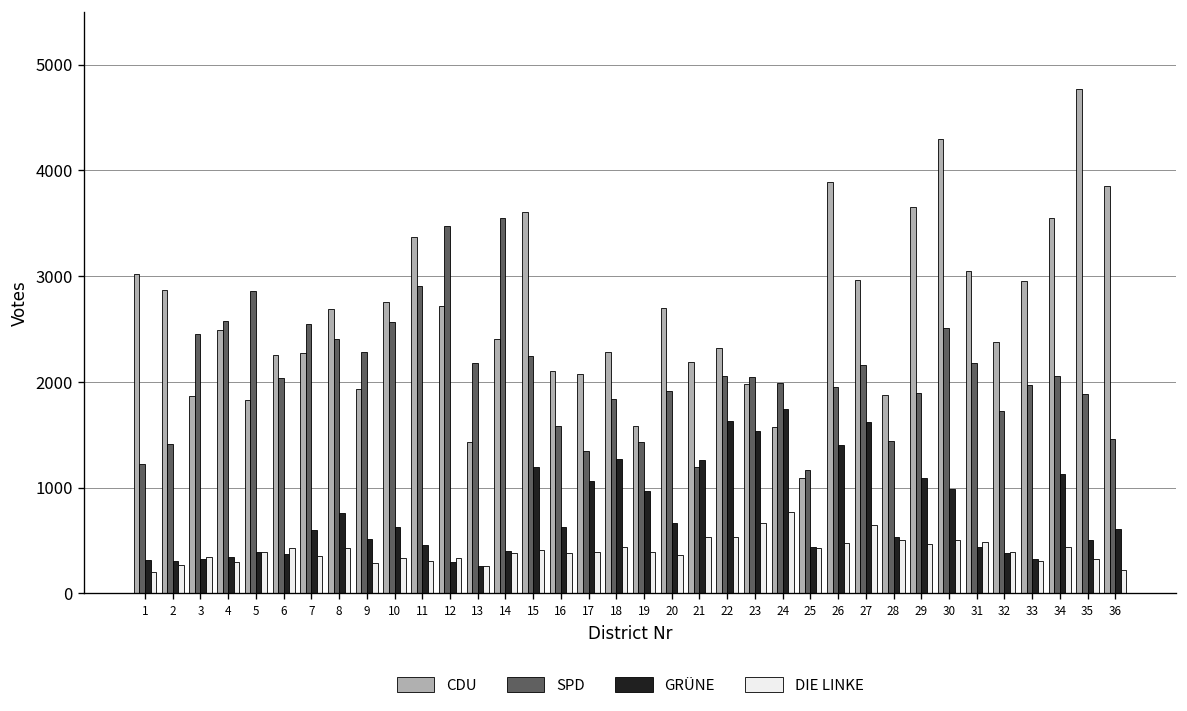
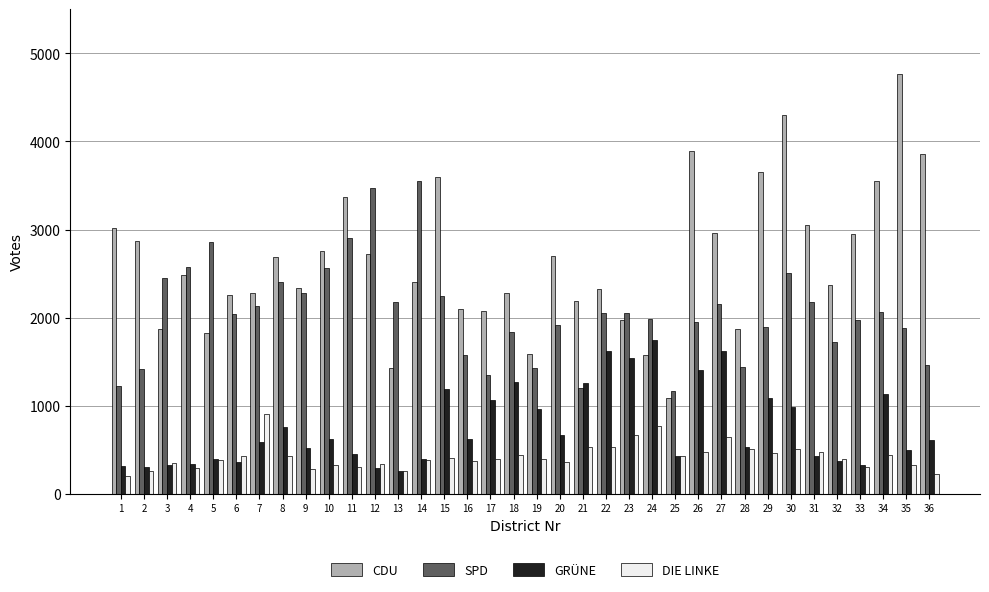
  {
    "CDU": {
      "1": 3000,
      "2": 2900,
      "3": 1900,
      "4": 2500,
      "5": 1800,
      "6": 2300,
      "7": 2300,
      "8": 2700,
-     "9": 1900,
+     "9": 2300,
      "10": 2800,
      "11": 3400,
      "12": 2700,
      "13": 1400,
      "14": 2400,
      "15": 3600,
      "16": 2100,
      "17": 2100,
      "18": 2300,
      "19": 1600,
      "20": 2700,
      "21": 2200,
      "22": 2300,
      "23": 2000,
      "24": 1600,
      "25": 1100,
      "26": 3900,
      "27": 3000,
      "28": 1900,
      "29": 3700,
      "30": 4300,
      "31": 3100,
      "32": 2400,
      "33": 3000,
      "34": 3600,
      "35": 4800,
      "36": 3900
    },
    "SPD": {
      "1": 1200,
      "2": 1400,
      "3": 2400,
      "4": 2600,
      "5": 2900,
      "6": 2000,
-     "7": 2500,
+     "7": 2100,
      "8": 2400,
      "9": 2300,
      "10": 2600,
      "11": 2900,
      "12": 3500,
      "13": 2200,
      "14": 3600,
      "15": 2200,
      "16": 1600,
      "17": 1300,
      "18": 1800,
      "19": 1400,
      "20": 1900,
      "21": 1200,
      "22": 2100,
      "23": 2000,
      "24": 2000,
      "25": 1200,
      "26": 2000,
      "27": 2200,
      "28": 1400,
      "29": 1900,
      "30": 2500,
      "31": 2200,
      "32": 1700,
      "33": 2000,
      "34": 2100,
      "35": 1900,
      "36": 1500
    },
    "GRÜNE": {
      "1": 300,
      "2": 300,
      "3": 300,
      "4": 300,
      "5": 400,
      "6": 400,
      "7": 600,
      "8": 800,
      "9": 500,
      "10": 600,
      "11": 500,
      "12": 300,
      "13": 300,
      "14": 400,
      "15": 1200,
      "16": 600,
      "17": 1100,
      "18": 1300,
      "19": 1000,
      "20": 700,
      "21": 1300,
      "22": 1600,
      "23": 1500,
      "24": 1700,
      "25": 400,
      "26": 1400,
      "27": 1600,
      "28": 500,
      "29": 1100,
      "30": 1000,
      "31": 400,
      "32": 400,
      "33": 300,
      "34": 1100,
      "35": 500,
      "36": 600
    },
    "DIE LINKE": {
      "1": 200,
      "2": 300,
      "3": 300,
      "4": 300,
      "5": 400,
      "6": 400,
-     "7": 400,
+     "7": 900,
      "8": 400,
      "9": 300,
      "10": 300,
      "11": 300,
      "12": 300,
      "13": 300,
      "14": 400,
      "15": 400,
      "16": 400,
      "17": 400,
      "18": 400,
      "19": 400,
      "20": 400,
      "21": 500,
      "22": 500,
      "23": 700,
      "24": 800,
      "25": 400,
      "26": 500,
      "27": 700,
      "28": 500,
      "29": 500,
      "30": 500,
      "31": 500,
      "32": 400,
      "33": 300,
      "34": 400,
      "35": 300,
      "36": 200
    }
  }
